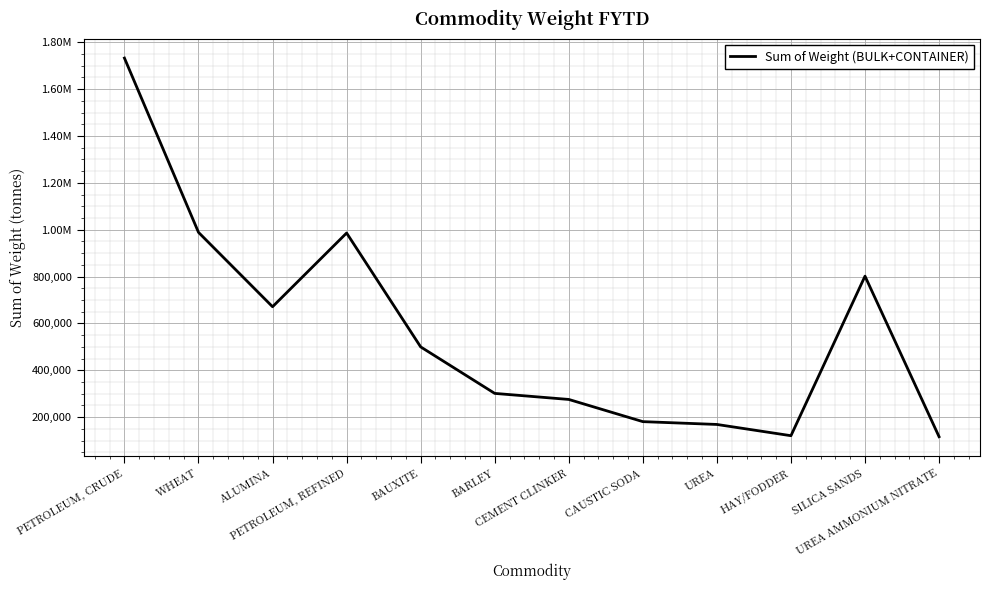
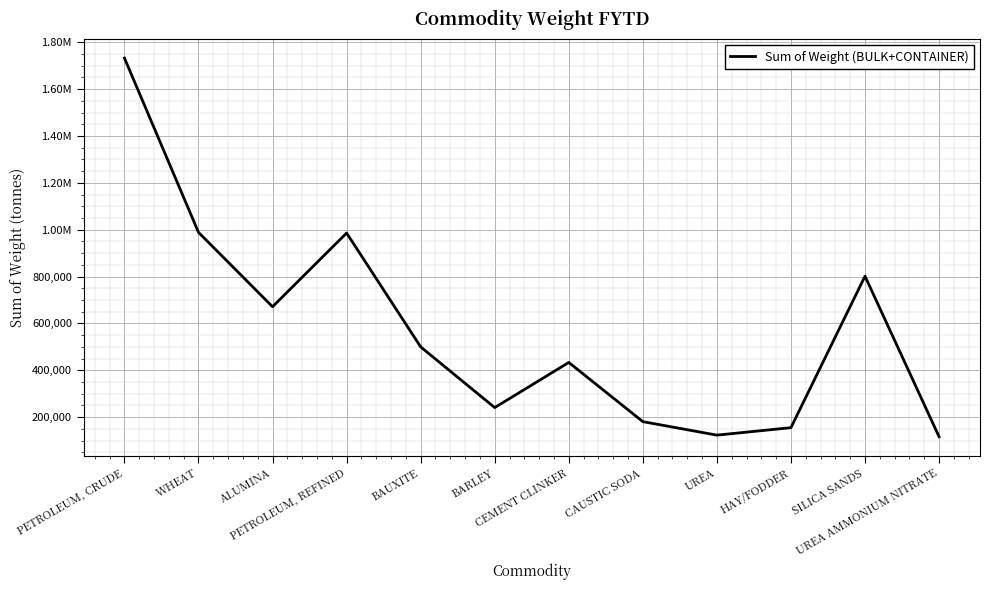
  {
    "PETROLEUM, CRUDE": "1,730,000",
    "WHEAT": "990,000",
    "ALUMINA": "670,000",
    "PETROLEUM, REFINED": "990,000",
    "BAUXITE": "500,000",
-   "BARLEY": "300,000",
-   "CEMENT CLINKER": "280,000",
+   "BARLEY": "240,000",
+   "CEMENT CLINKER": "430,000",
    "CAUSTIC SODA": "180,000",
-   "UREA": "170,000",
-   "HAY/FODDER": "120,000",
+   "UREA": "120,000",
+   "HAY/FODDER": "160,000",
    "SILICA SANDS": "800,000",
    "UREA AMMONIUM NITRATE": "120,000"
  }
